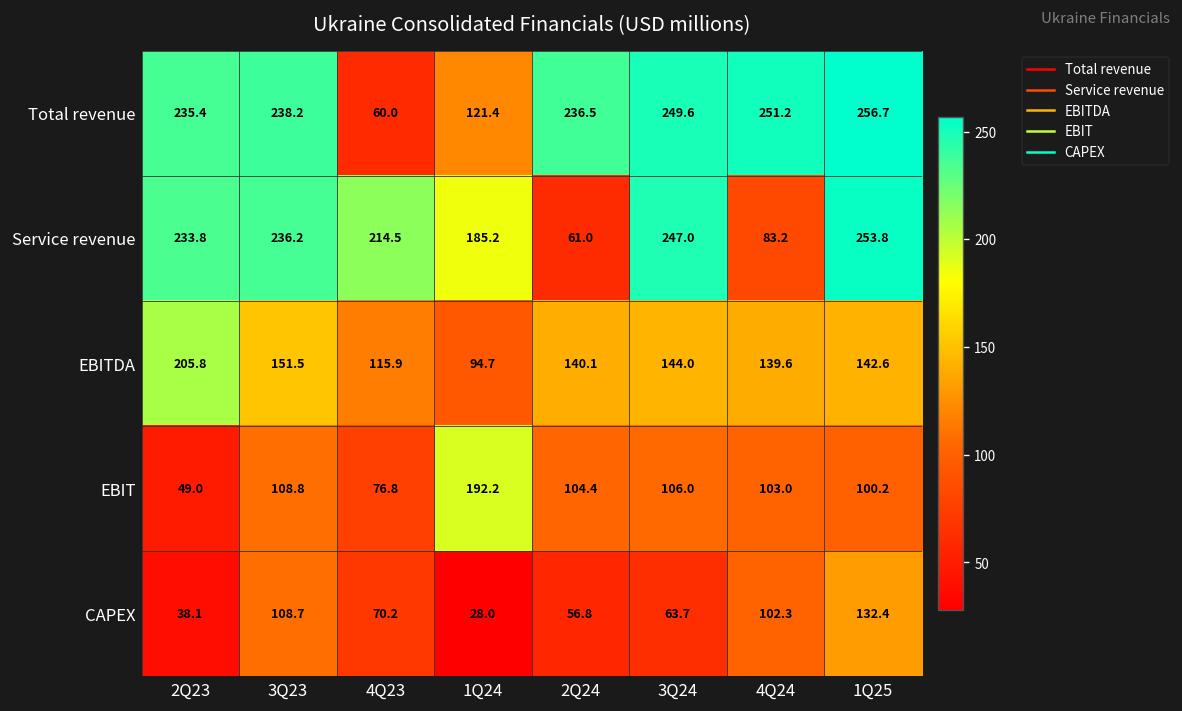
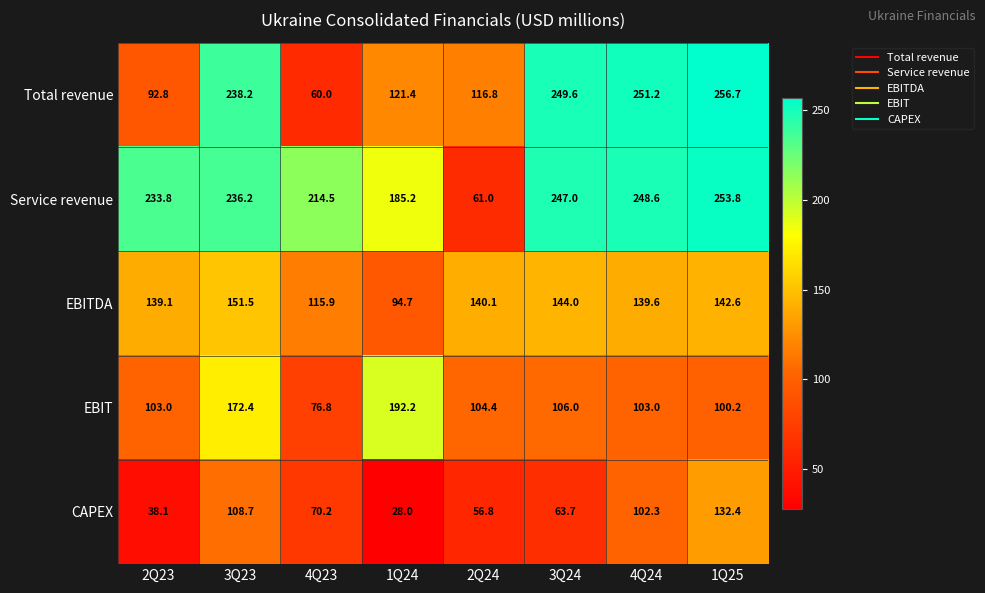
  {
    "Total revenue": {
-     "2Q23": 235.4,
+     "2Q23": 92.8,
      "3Q23": 238.2,
      "4Q23": 60.0,
      "1Q24": 121.4,
-     "2Q24": 236.5,
+     "2Q24": 116.8,
      "3Q24": 249.6,
      "4Q24": 251.2,
      "1Q25": 256.7
    },
    "Service revenue": {
      "2Q23": 233.8,
      "3Q23": 236.2,
      "4Q23": 214.5,
      "1Q24": 185.2,
      "2Q24": 61.0,
      "3Q24": 247.0,
-     "4Q24": 83.2,
+     "4Q24": 248.6,
      "1Q25": 253.8
    },
    "EBITDA": {
-     "2Q23": 205.8,
+     "2Q23": 139.1,
      "3Q23": 151.5,
      "4Q23": 115.9,
      "1Q24": 94.7,
      "2Q24": 140.1,
      "3Q24": 144.0,
      "4Q24": 139.6,
      "1Q25": 142.6
    },
    "EBIT": {
-     "2Q23": 49.0,
-     "3Q23": 108.8,
+     "2Q23": 103.0,
+     "3Q23": 172.4,
      "4Q23": 76.8,
      "1Q24": 192.2,
      "2Q24": 104.4,
      "3Q24": 106.0,
      "4Q24": 103.0,
      "1Q25": 100.2
    },
    "CAPEX": {
      "2Q23": 38.1,
      "3Q23": 108.7,
      "4Q23": 70.2,
      "1Q24": 28.0,
      "2Q24": 56.8,
      "3Q24": 63.7,
      "4Q24": 102.3,
      "1Q25": 132.4
    }
  }
